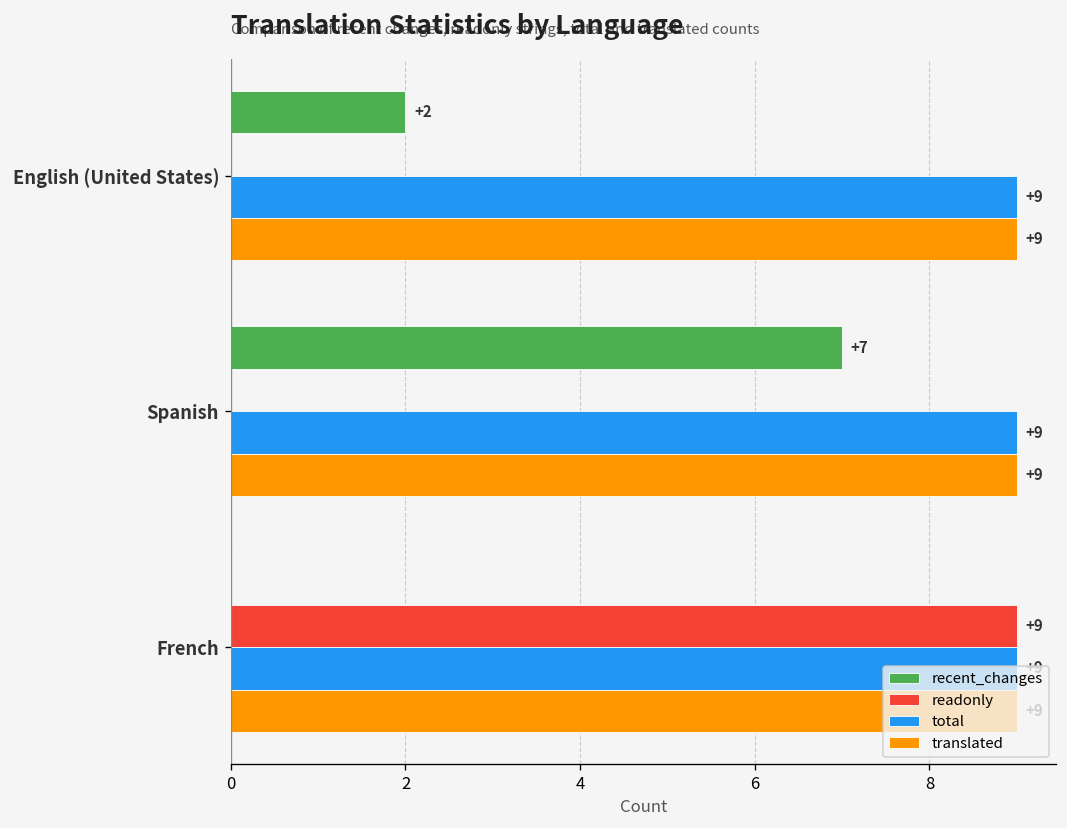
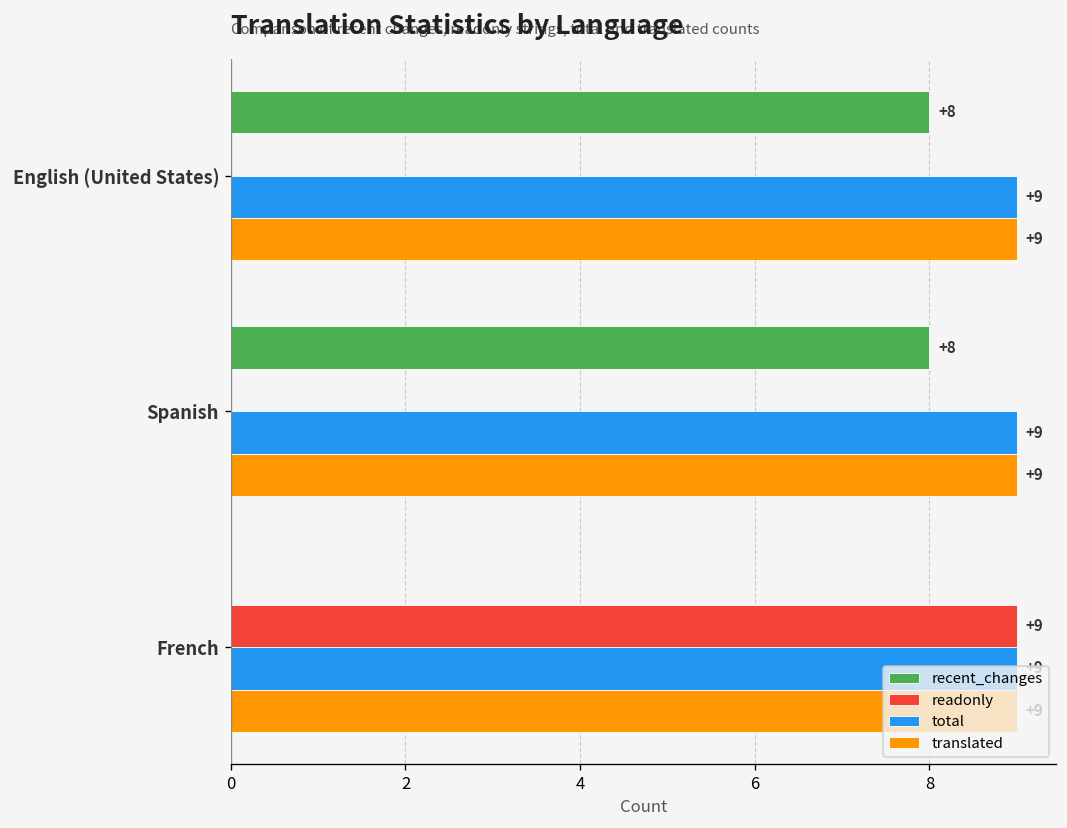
  {
    "recent_changes": {
-     "English (United States)": "+2",
-     "Spanish": "+7"
+     "English (United States)": "+8",
+     "Spanish": "+8"
    },
    "readonly": {
      "French": "+9"
    },
    "total": {
      "English (United States)": "+9",
      "Spanish": "+9"
    },
    "translated": {
      "English (United States)": "+9",
      "Spanish": "+9"
    }
  }
